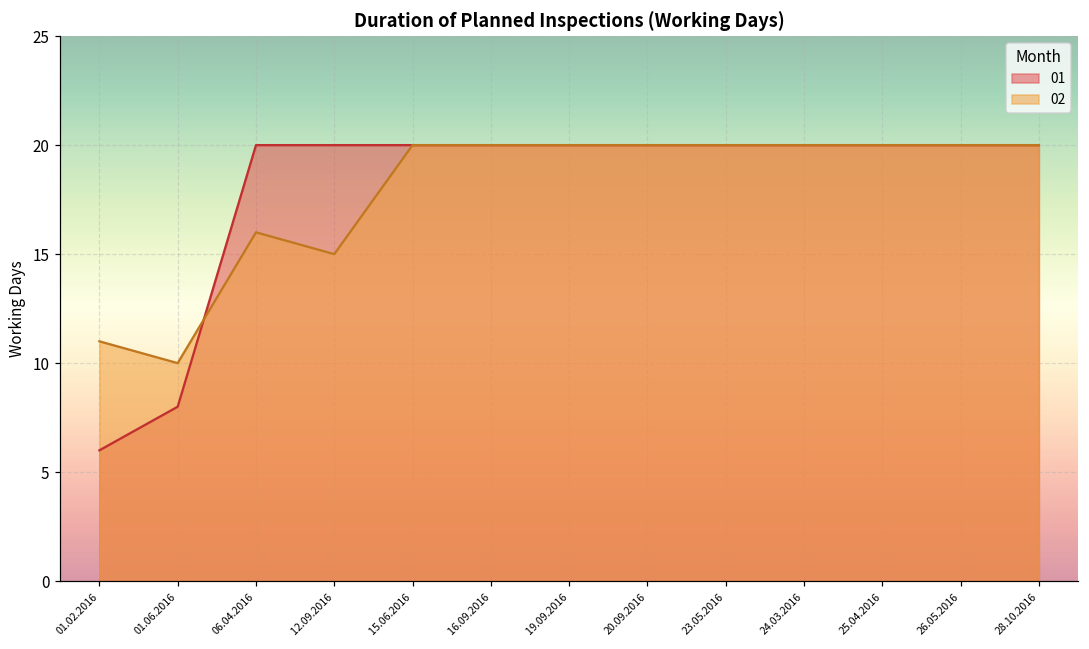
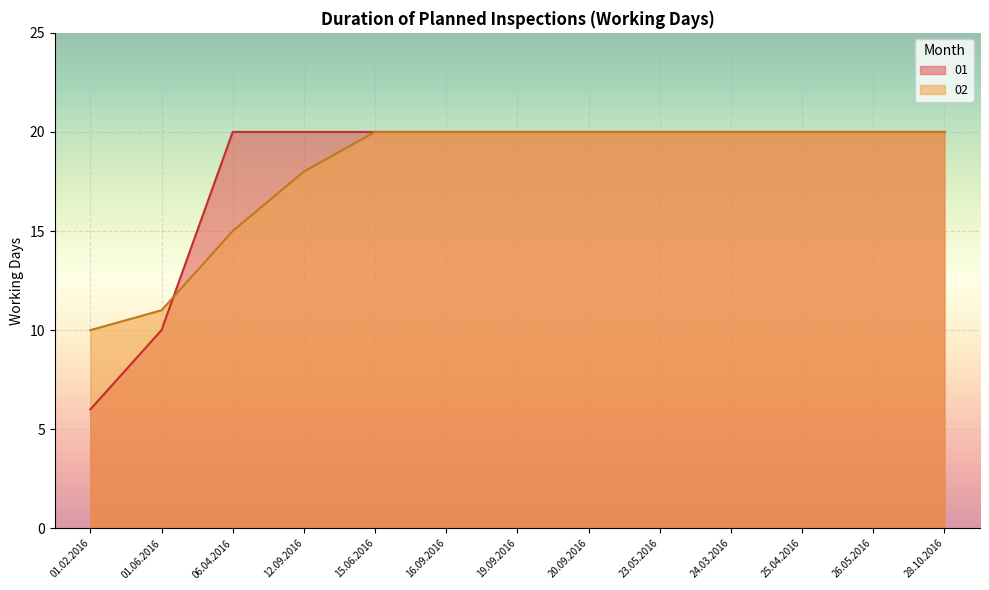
  {
    "01": {
      "01.02.2016": 6,
-     "01.06.2016": 8,
+     "01.06.2016": 10,
      "06.04.2016": 20,
      "12.09.2016": 20
    },
    "02": {
-     "01.02.2016": 11,
-     "01.06.2016": 10,
-     "06.04.2016": 16,
-     "12.09.2016": 15
+     "01.02.2016": 10,
+     "01.06.2016": 11,
+     "06.04.2016": 15,
+     "12.09.2016": 18
    }
  }
